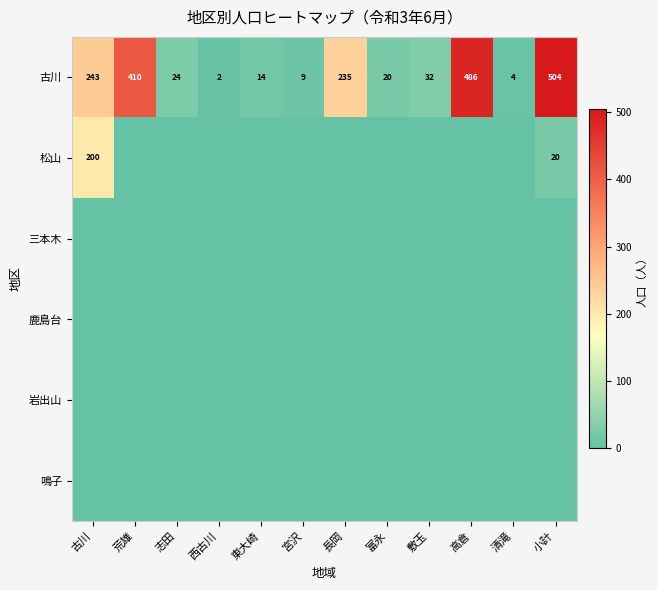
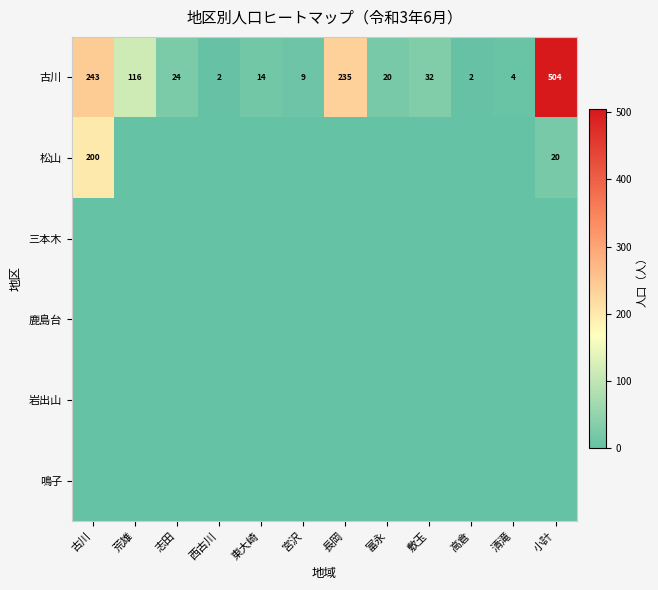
  {
    "古川": {
      "古川": 243,
-     "荒雄": 410,
+     "荒雄": 116,
      "志田": 24,
      "西古川": 2,
      "東大崎": 14,
      "宮沢": 9,
      "長岡": 235,
      "富永": 20,
      "敷玉": 32,
-     "高倉": 486,
+     "高倉": 2,
      "清滝": 4,
      "小計": 504
    },
    "松山": {
      "古川": 200,
      "小計": 20
    }
  }
